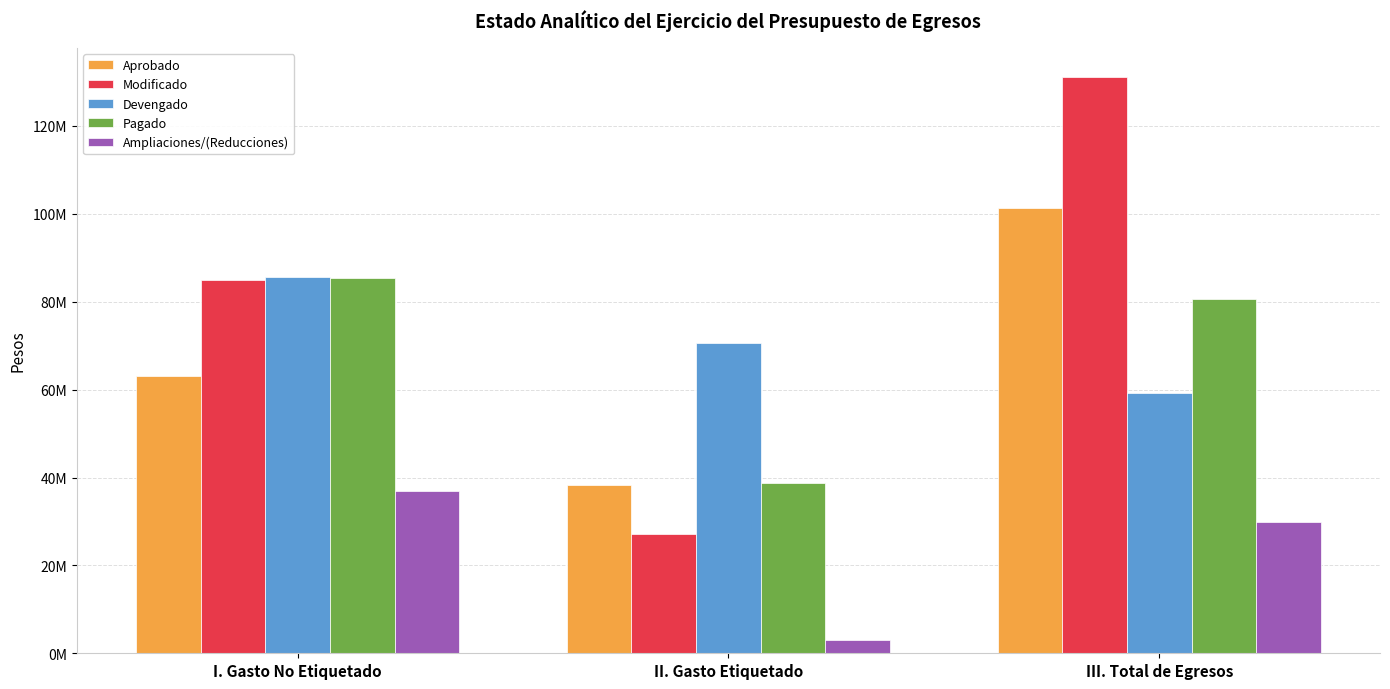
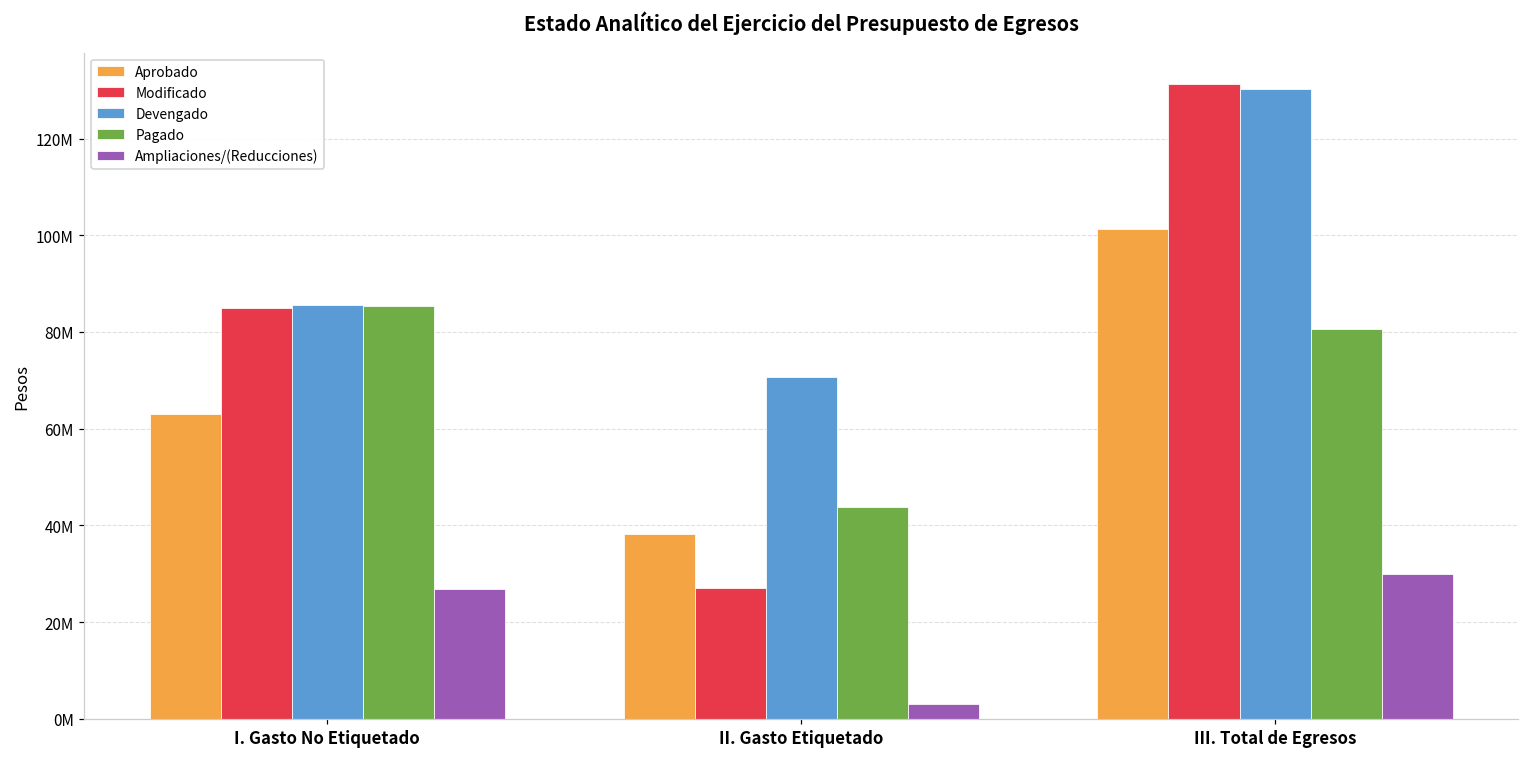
  {
    "Aprobado": {
      "I. Gasto No Etiquetado": 63000000,
      "II. Gasto Etiquetado": 38000000,
      "III. Total de Egresos": 101000000
    },
    "Modificado": {
      "I. Gasto No Etiquetado": 85000000,
      "II. Gasto Etiquetado": 27000000,
      "III. Total de Egresos": 131000000
    },
    "Devengado": {
      "I. Gasto No Etiquetado": 86000000,
      "II. Gasto Etiquetado": 71000000,
-     "III. Total de Egresos": 59000000
+     "III. Total de Egresos": 130000000
    },
    "Pagado": {
      "I. Gasto No Etiquetado": 85000000,
-     "II. Gasto Etiquetado": 39000000,
+     "II. Gasto Etiquetado": 44000000,
      "III. Total de Egresos": 81000000
    },
    "Ampliaciones/(Reducciones)": {
-     "I. Gasto No Etiquetado": 37000000,
+     "I. Gasto No Etiquetado": 27000000,
      "II. Gasto Etiquetado": 3000000,
      "III. Total de Egresos": 30000000
    }
  }
